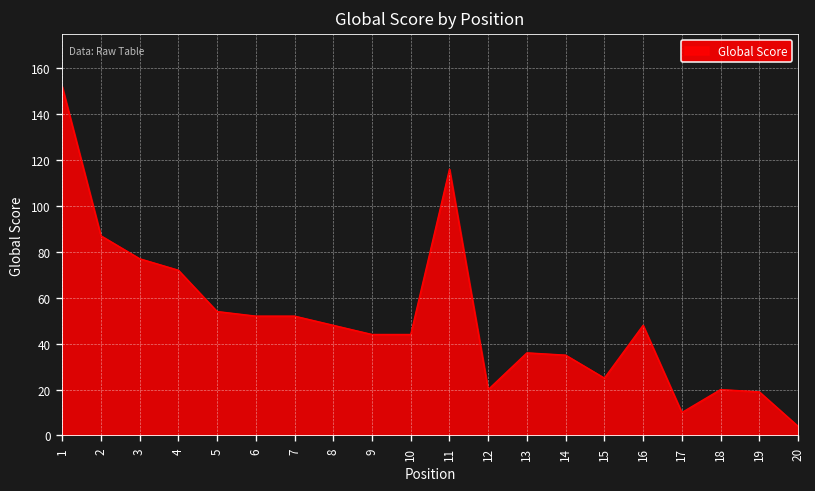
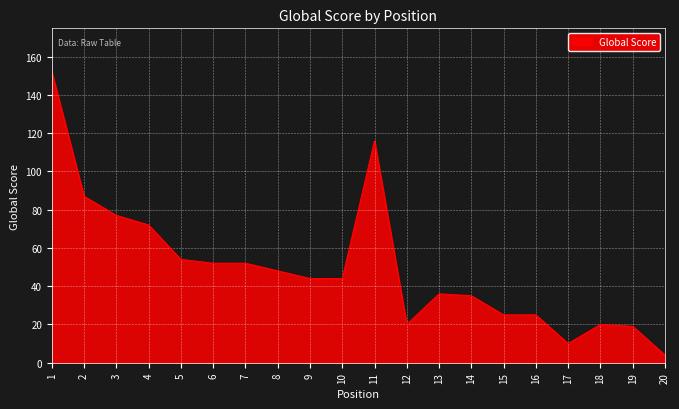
  {
    "1": 152,
    "2": 87,
    "3": 77,
    "4": 72,
    "5": 54,
    "6": 52,
    "7": 52,
    "8": 48,
    "9": 44,
    "10": 44,
    "11": 116,
    "12": 20,
    "13": 36,
    "14": 35,
    "15": 25,
-   "16": 48,
+   "16": 25,
    "17": 10,
    "18": 20,
    "19": 19,
    "20": 4
  }
